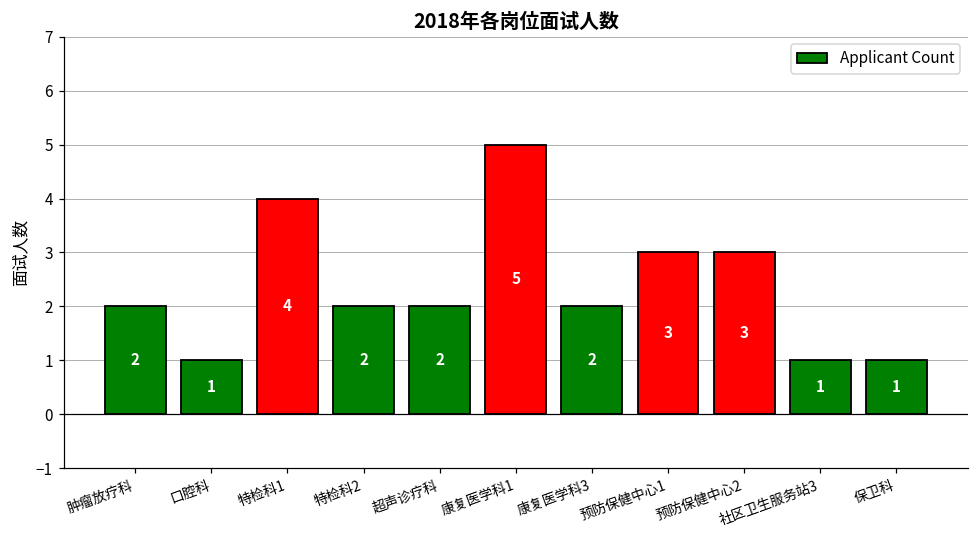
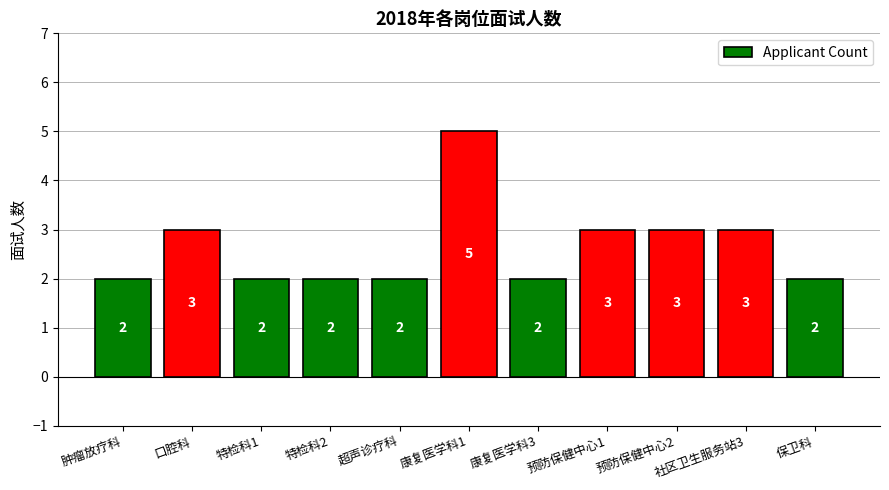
  {
    "肿瘤放疗科": 2,
-   "口腔科": 1,
-   "特检科1": 4,
+   "口腔科": 3,
+   "特检科1": 2,
    "特检科2": 2,
    "超声诊疗科": 2,
    "康复医学科1": 5,
    "康复医学科3": 2,
    "预防保健中心1": 3,
    "预防保健中心2": 3,
-   "社区卫生服务站3": 1,
-   "保卫科": 1
+   "社区卫生服务站3": 3,
+   "保卫科": 2
  }
